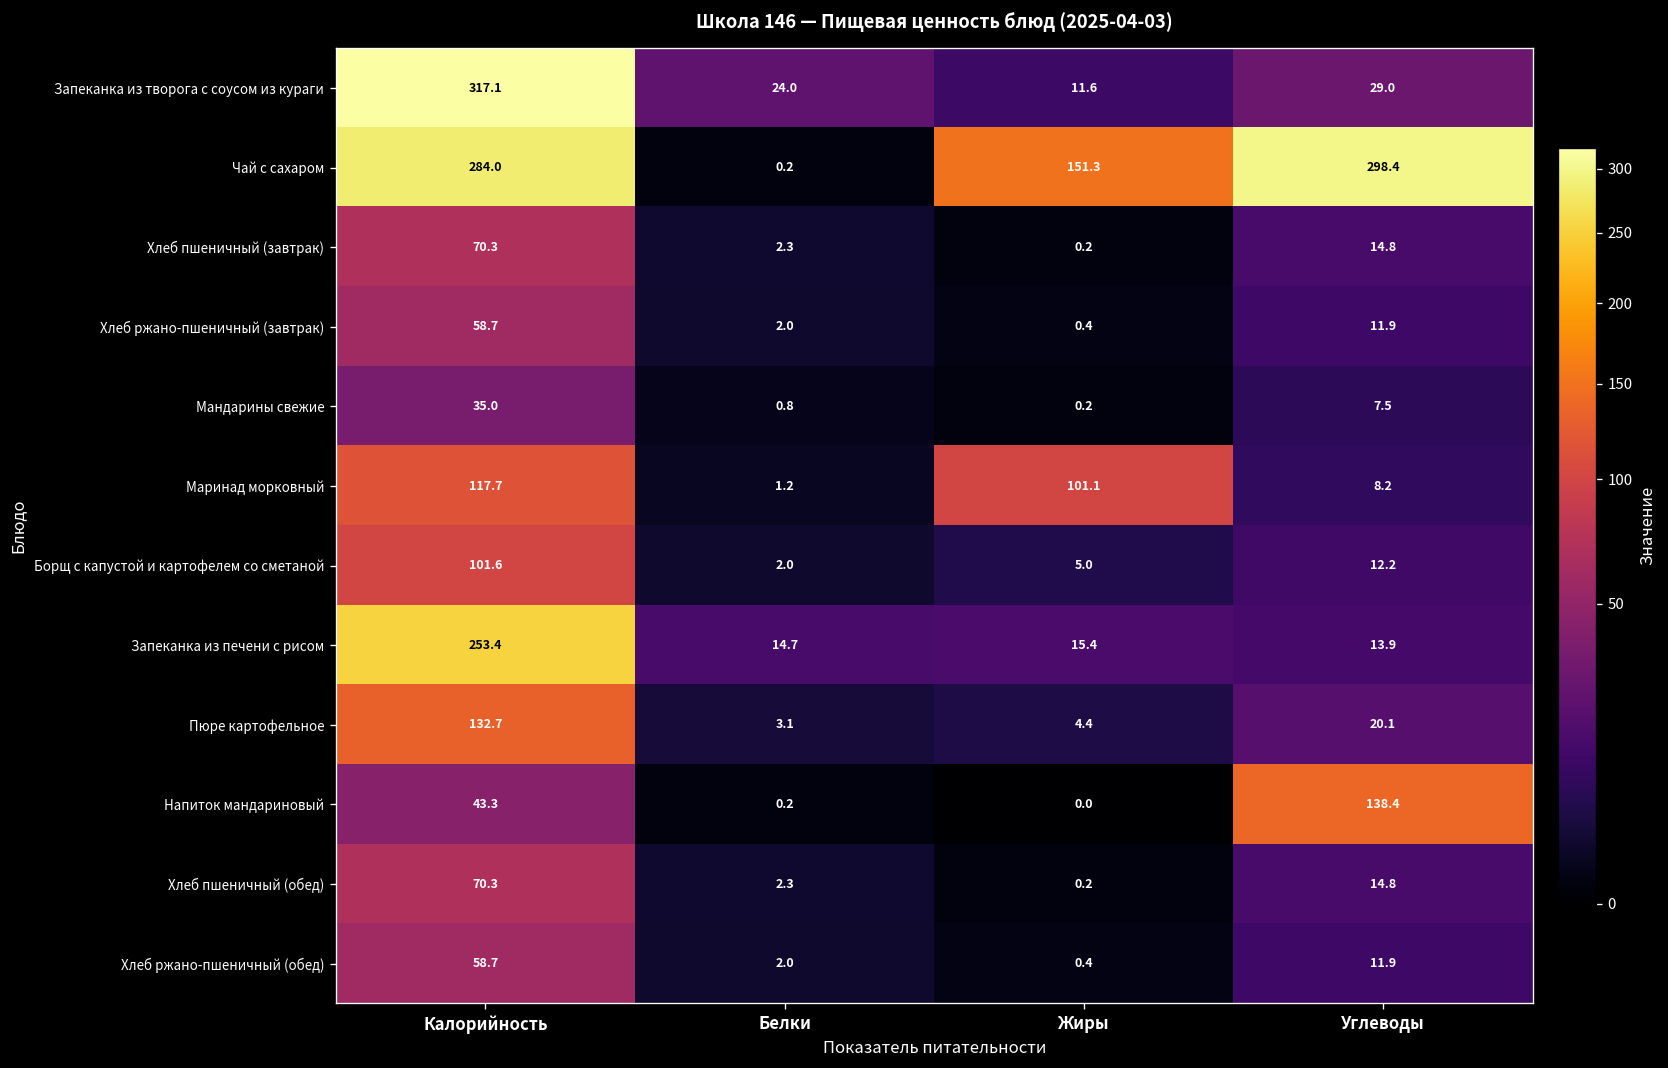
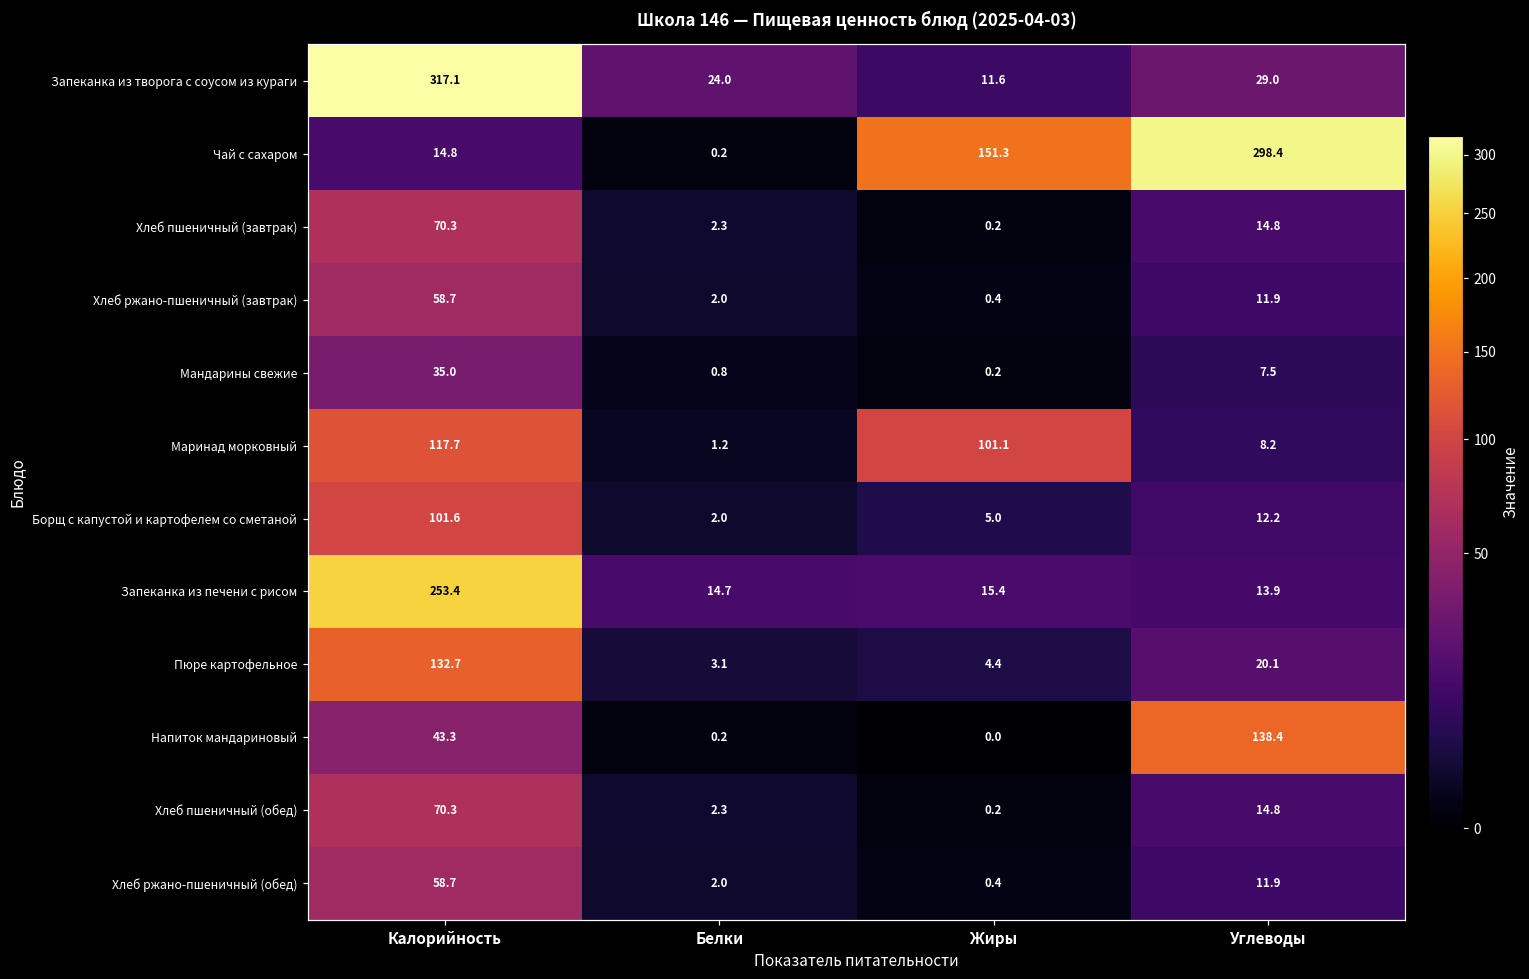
  {
    "Запеканка из творога с соусом из кураги": {
      "Калорийность": 317.1,
      "Белки": 24.0,
      "Жиры": 11.6,
      "Углеводы": 29.0
    },
    "Чай с сахаром": {
-     "Калорийность": 284.0,
+     "Калорийность": 14.8,
      "Белки": 0.2,
      "Жиры": 151.3,
      "Углеводы": 298.4
    },
    "Хлеб пшеничный (завтрак)": {
      "Калорийность": 70.3,
      "Белки": 2.3,
      "Жиры": 0.2,
      "Углеводы": 14.8
    },
    "Хлеб ржано-пшеничный (завтрак)": {
      "Калорийность": 58.7,
      "Белки": 2.0,
      "Жиры": 0.4,
      "Углеводы": 11.9
    },
    "Мандарины свежие": {
      "Калорийность": 35.0,
      "Белки": 0.8,
      "Жиры": 0.2,
      "Углеводы": 7.5
    },
    "Маринад морковный": {
      "Калорийность": 117.7,
      "Белки": 1.2,
      "Жиры": 101.1,
      "Углеводы": 8.2
    },
    "Борщ с капустой и картофелем со сметаной": {
      "Калорийность": 101.6,
      "Белки": 2.0,
      "Жиры": 5.0,
      "Углеводы": 12.2
    },
    "Запеканка из печени с рисом": {
      "Калорийность": 253.4,
      "Белки": 14.7,
      "Жиры": 15.4,
      "Углеводы": 13.9
    },
    "Пюре картофельное": {
      "Калорийность": 132.7,
      "Белки": 3.1,
      "Жиры": 4.4,
      "Углеводы": 20.1
    },
    "Напиток мандариновый": {
      "Калорийность": 43.3,
      "Белки": 0.2,
      "Жиры": 0.0,
      "Углеводы": 138.4
    },
    "Хлеб пшеничный (обед)": {
      "Калорийность": 70.3,
      "Белки": 2.3,
      "Жиры": 0.2,
      "Углеводы": 14.8
    },
    "Хлеб ржано-пшеничный (обед)": {
      "Калорийность": 58.7,
      "Белки": 2.0,
      "Жиры": 0.4,
      "Углеводы": 11.9
    }
  }
